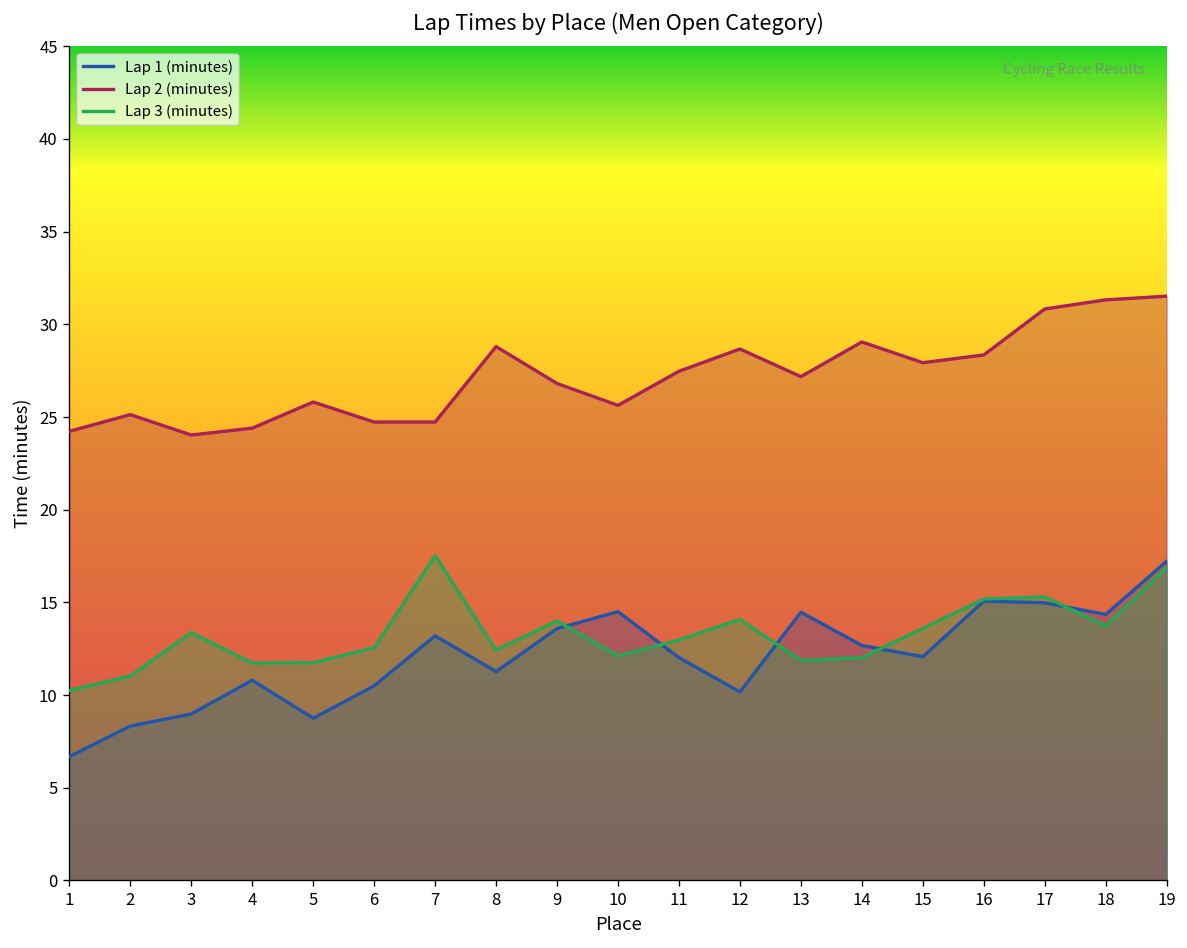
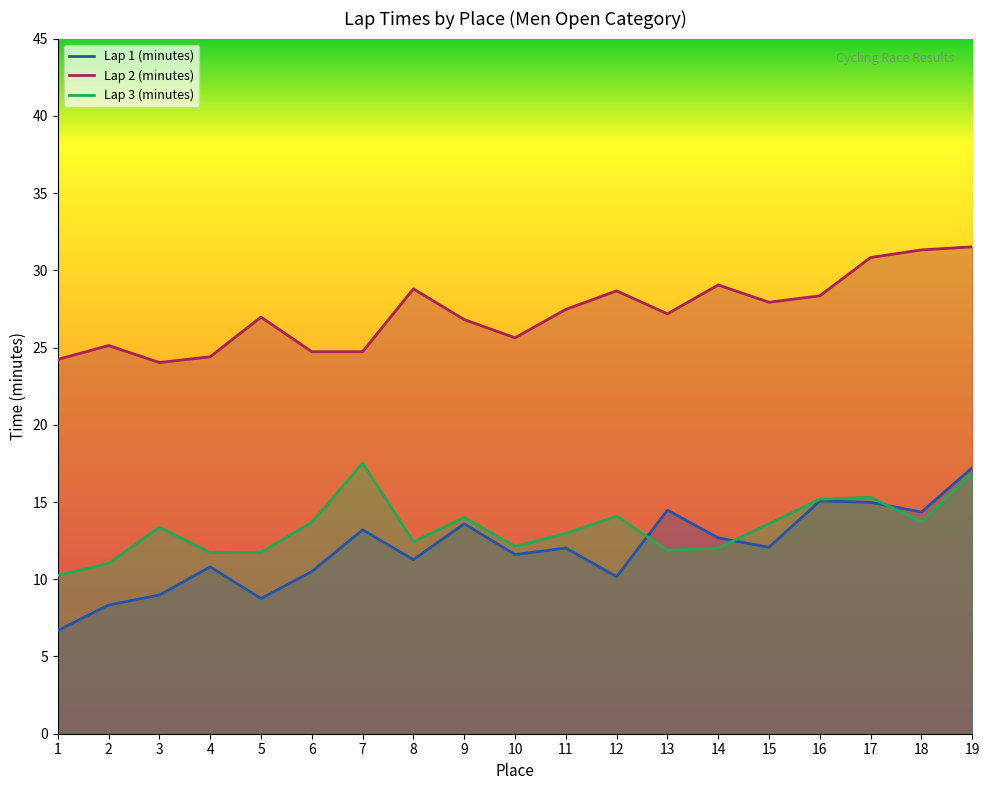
  {
    "Lap 1 (minutes)": {
      "1": 6.7,
      "2": 8.3,
      "3": 9.0,
      "4": 10.8,
      "5": 8.8,
      "6": 10.5,
      "7": 13.2,
      "8": 11.3,
      "9": 13.6,
-     "10": 14.5,
+     "10": 11.6,
      "11": 12.0,
      "12": 10.2,
      "13": 14.5,
      "14": 12.7,
      "15": 12.1,
      "17": 15.0,
      "18": 14.4,
      "19": 17.2
    },
    "Lap 2 (minutes)": {
      "1": 24.2,
      "2": 25.1,
      "3": 24.0,
      "4": 24.4,
-     "5": 25.8,
+     "5": 27.0,
      "6": 24.7,
      "7": 24.7,
      "8": 28.8,
      "9": 26.8,
      "10": 25.6,
      "11": 27.5,
      "12": 28.7,
      "13": 27.2,
      "14": 29.1,
      "15": 27.9,
      "16": 28.4,
      "17": 30.8,
      "18": 31.3,
      "19": 31.5
    },
    "Lap 3 (minutes)": {
      "1": 10.3,
      "2": 11.0,
      "3": 13.4,
      "4": 11.7,
      "5": 11.8,
-     "6": 12.6,
+     "6": 13.7,
      "7": 17.5,
      "8": 12.4,
      "9": 14.0,
      "10": 12.1,
      "11": 13.0,
      "12": 14.1,
      "13": 11.9,
      "14": 12.0,
      "15": 13.6,
      "17": 15.3,
      "18": 13.7,
      "19": 16.9
    }
  }
